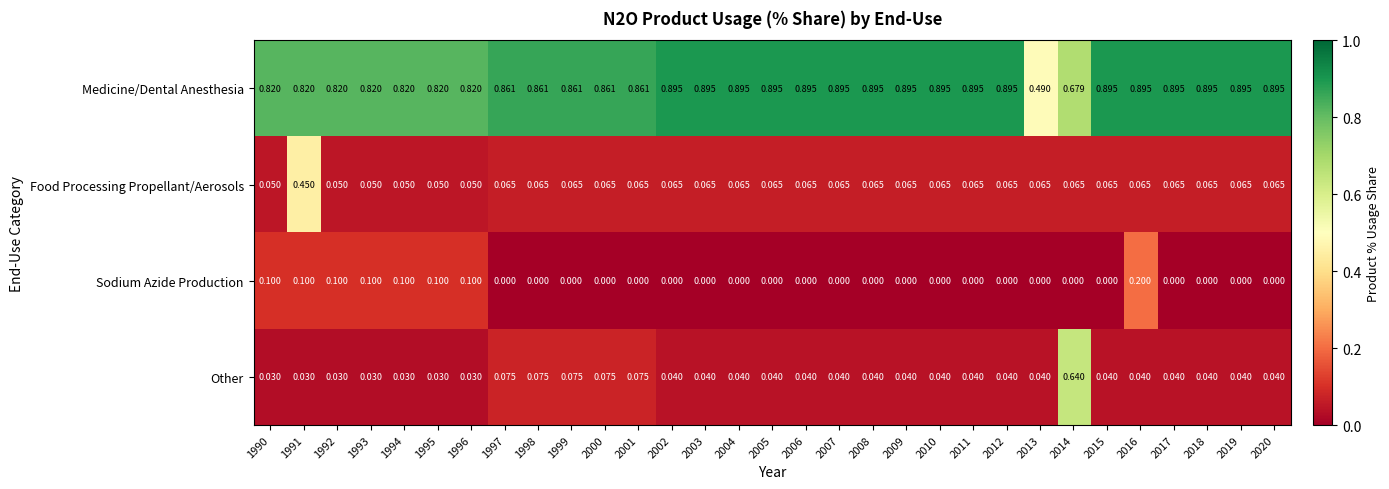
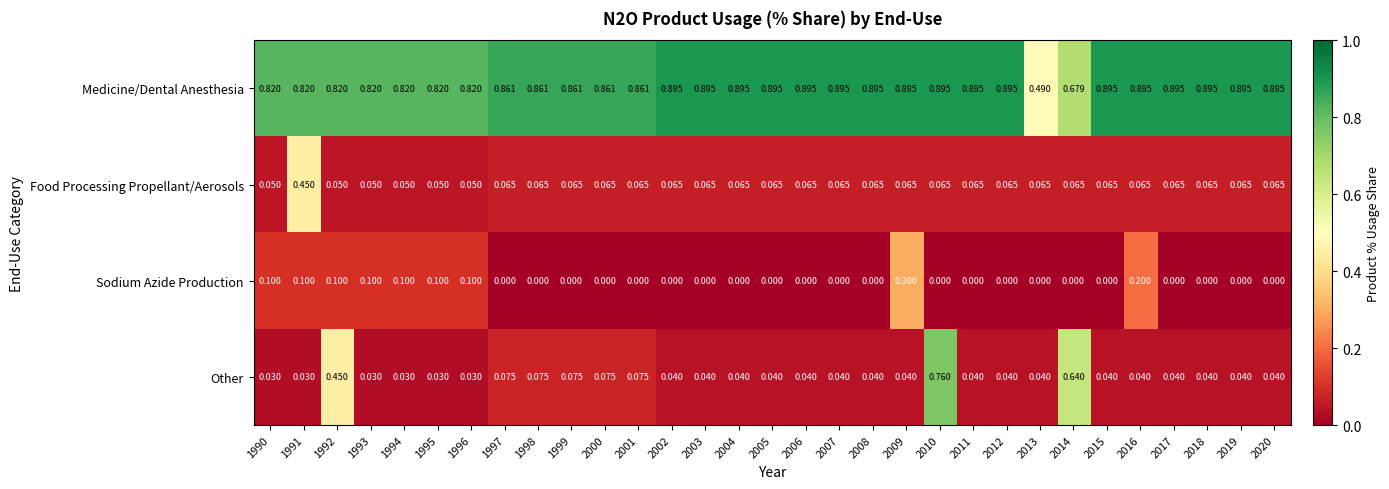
  {
    "Medicine/Dental Anesthesia": {
      "1990": 0.820,
      "1991": 0.820,
      "1992": 0.820,
      "1993": 0.820,
      "1994": 0.820,
      "1995": 0.820,
      "1996": 0.820,
      "1997": 0.861,
      "1998": 0.861,
      "1999": 0.861,
      "2000": 0.861,
      "2001": 0.861,
      "2002": 0.895,
      "2003": 0.895,
      "2004": 0.895,
      "2005": 0.895,
      "2006": 0.895,
      "2007": 0.895,
      "2008": 0.895,
      "2009": 0.895,
      "2010": 0.895,
      "2011": 0.895,
      "2012": 0.895,
      "2013": 0.490,
      "2014": 0.679,
      "2015": 0.895,
      "2016": 0.895,
      "2017": 0.895,
      "2018": 0.895,
      "2019": 0.895,
      "2020": 0.895
    },
    "Food Processing Propellant/Aerosols": {
      "1990": 0.050,
      "1991": 0.450,
      "1992": 0.050,
      "1993": 0.050,
      "1994": 0.050,
      "1995": 0.050,
      "1996": 0.050,
      "1997": 0.065,
      "1998": 0.065,
      "1999": 0.065,
      "2000": 0.065,
      "2001": 0.065,
      "2002": 0.065,
      "2003": 0.065,
      "2004": 0.065,
      "2005": 0.065,
      "2006": 0.065,
      "2007": 0.065,
      "2008": 0.065,
      "2009": 0.065,
      "2010": 0.065,
      "2011": 0.065,
      "2012": 0.065,
      "2013": 0.065,
      "2014": 0.065,
      "2015": 0.065,
      "2016": 0.065,
      "2017": 0.065,
      "2018": 0.065,
      "2019": 0.065,
      "2020": 0.065
    },
    "Sodium Azide Production": {
      "1990": 0.100,
      "1991": 0.100,
      "1992": 0.100,
      "1993": 0.100,
      "1994": 0.100,
      "1995": 0.100,
      "1996": 0.100,
      "1997": 0.000,
      "1998": 0.000,
      "1999": 0.000,
      "2000": 0.000,
      "2001": 0.000,
      "2002": 0.000,
      "2003": 0.000,
      "2004": 0.000,
      "2005": 0.000,
      "2006": 0.000,
      "2007": 0.000,
      "2008": 0.000,
-     "2009": 0.000,
+     "2009": 0.300,
      "2010": 0.000,
      "2011": 0.000,
      "2012": 0.000,
      "2013": 0.000,
      "2014": 0.000,
      "2015": 0.000,
      "2016": 0.200,
      "2017": 0.000,
      "2018": 0.000,
      "2019": 0.000,
      "2020": 0.000
    },
    "Other": {
      "1990": 0.030,
      "1991": 0.030,
-     "1992": 0.030,
+     "1992": 0.450,
      "1993": 0.030,
      "1994": 0.030,
      "1995": 0.030,
      "1996": 0.030,
      "1997": 0.075,
      "1998": 0.075,
      "1999": 0.075,
      "2000": 0.075,
      "2001": 0.075,
      "2002": 0.040,
      "2003": 0.040,
      "2004": 0.040,
      "2005": 0.040,
      "2006": 0.040,
      "2007": 0.040,
      "2008": 0.040,
      "2009": 0.040,
-     "2010": 0.040,
+     "2010": 0.760,
      "2011": 0.040,
      "2012": 0.040,
      "2013": 0.040,
      "2014": 0.640,
      "2015": 0.040,
      "2016": 0.040,
      "2017": 0.040,
      "2018": 0.040,
      "2019": 0.040,
      "2020": 0.040
    }
  }
